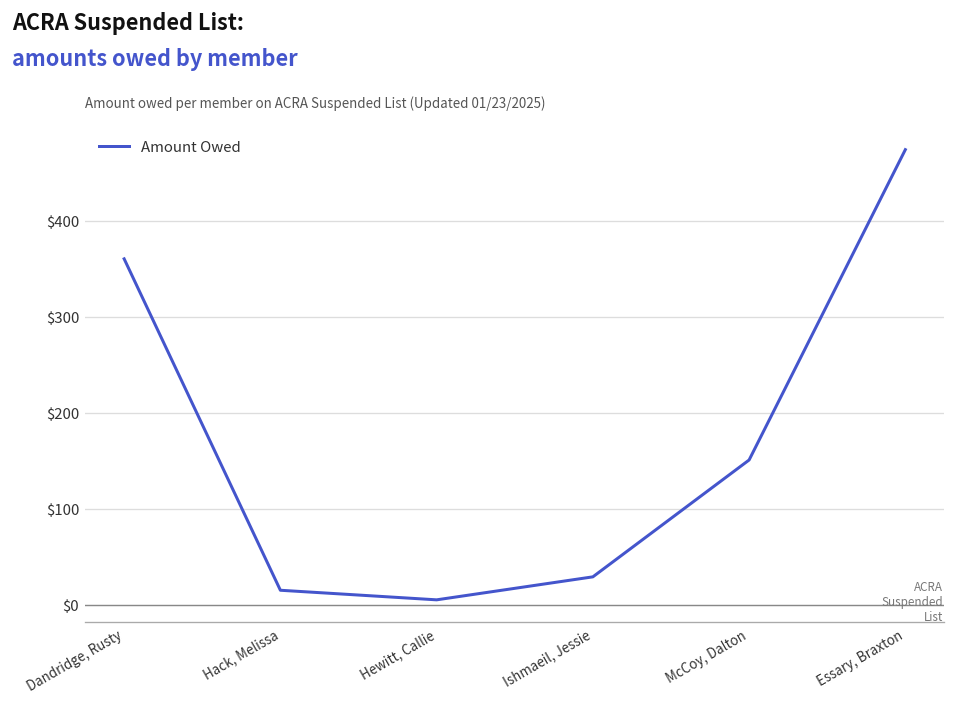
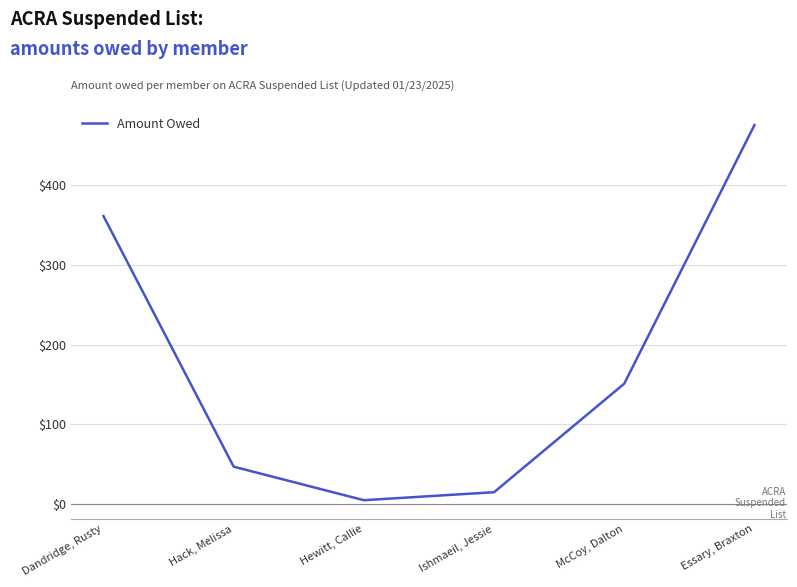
  {
    "Dandridge, Rusty": "$360",
-   "Hack, Melissa": "$20",
+   "Hack, Melissa": "$50",
    "Hewitt, Callie": "$10",
-   "Ishmaeil, Jessie": "$30",
+   "Ishmaeil, Jessie": "$20",
    "McCoy, Dalton": "$150",
    "Essary, Braxton": "$480"
  }
